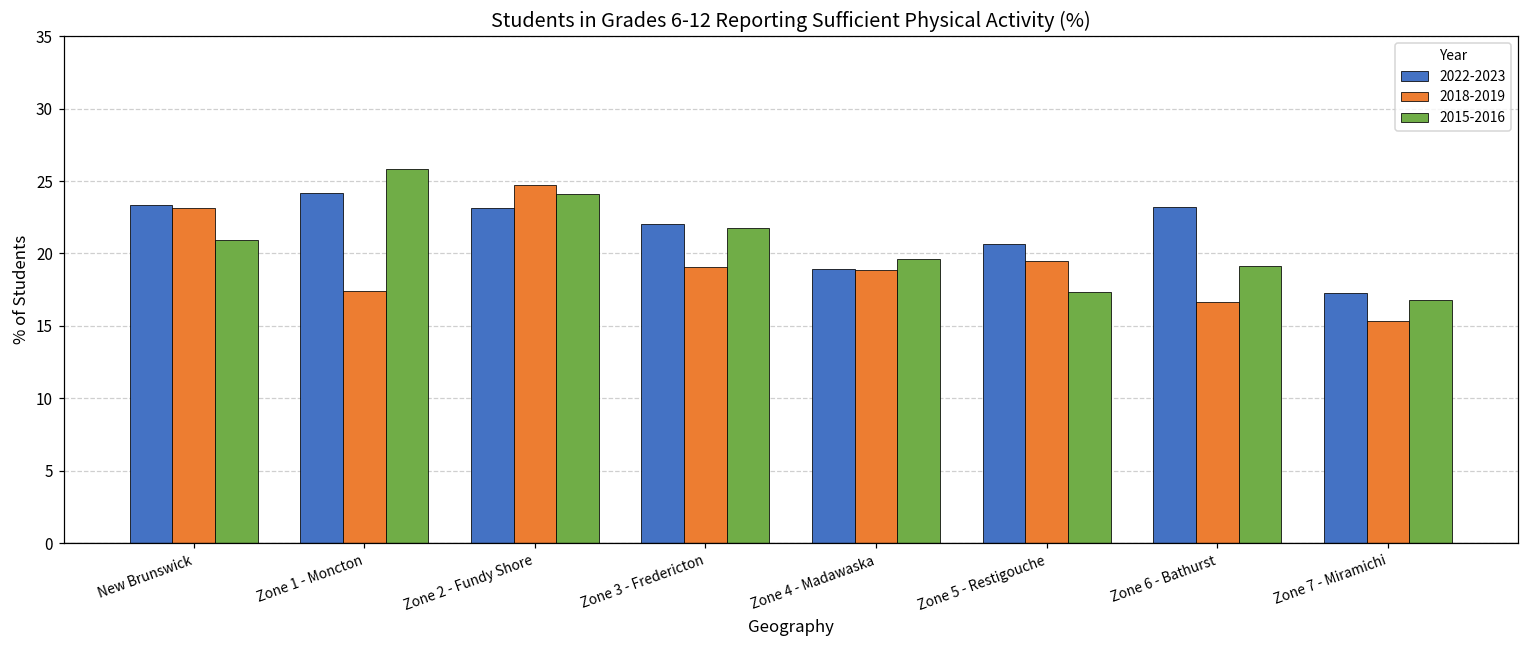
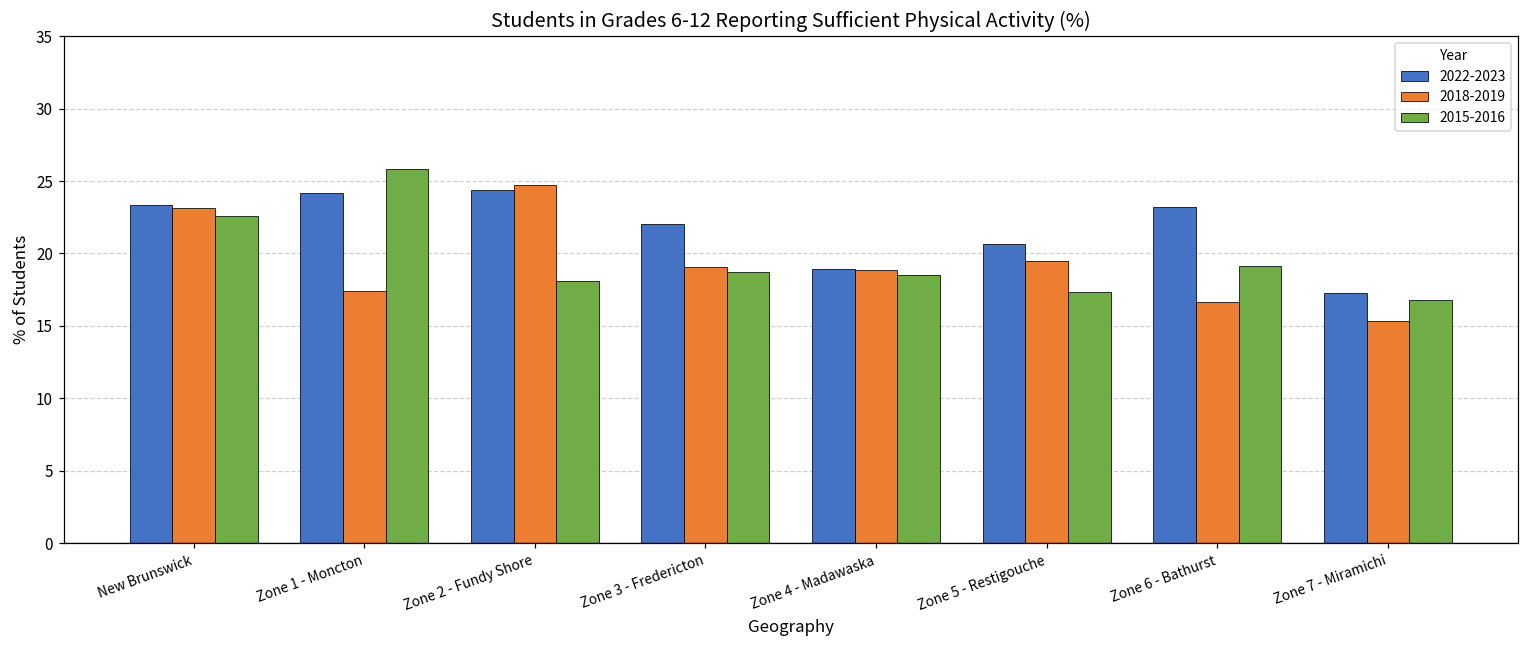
  {
    "2022-2023": {
      "New Brunswick": 23.4,
      "Zone 1 - Moncton": 24.2,
-     "Zone 2 - Fundy Shore": 23.1,
+     "Zone 2 - Fundy Shore": 24.4,
      "Zone 3 - Fredericton": 22.1,
      "Zone 4 - Madawaska": 18.9,
      "Zone 5 - Restigouche": 20.7,
      "Zone 6 - Bathurst": 23.2,
      "Zone 7 - Miramichi": 17.3
    },
    "2018-2019": {
      "New Brunswick": 23.2,
      "Zone 1 - Moncton": 17.4,
      "Zone 2 - Fundy Shore": 24.7,
      "Zone 3 - Fredericton": 19.1,
      "Zone 4 - Madawaska": 18.9,
      "Zone 5 - Restigouche": 19.5,
      "Zone 6 - Bathurst": 16.7,
      "Zone 7 - Miramichi": 15.4
    },
    "2015-2016": {
-     "New Brunswick": 20.9,
+     "New Brunswick": 22.6,
      "Zone 1 - Moncton": 25.9,
-     "Zone 2 - Fundy Shore": 24.1,
-     "Zone 3 - Fredericton": 21.8,
-     "Zone 4 - Madawaska": 19.6,
+     "Zone 2 - Fundy Shore": 18.1,
+     "Zone 3 - Fredericton": 18.7,
+     "Zone 4 - Madawaska": 18.5,
      "Zone 5 - Restigouche": 17.4,
      "Zone 6 - Bathurst": 19.1,
      "Zone 7 - Miramichi": 16.8
    }
  }
